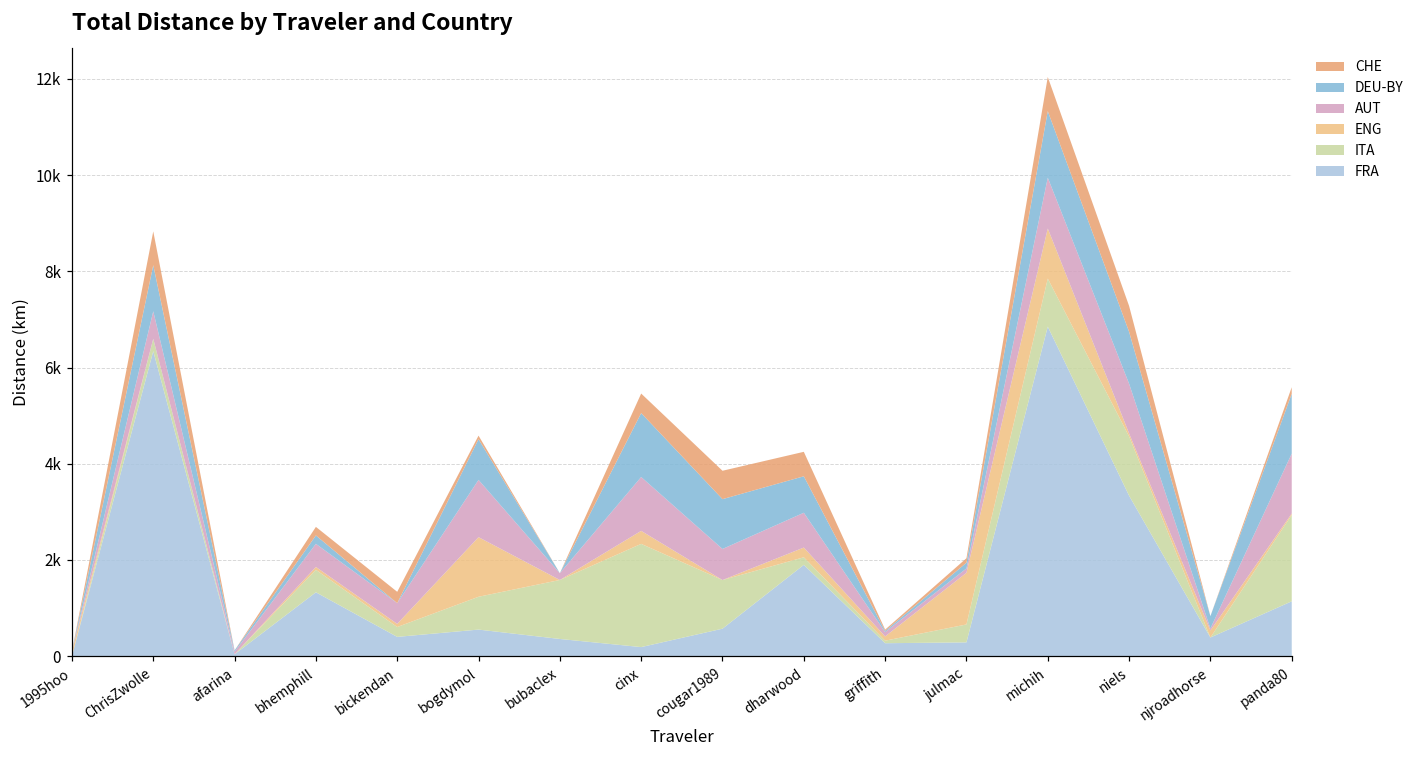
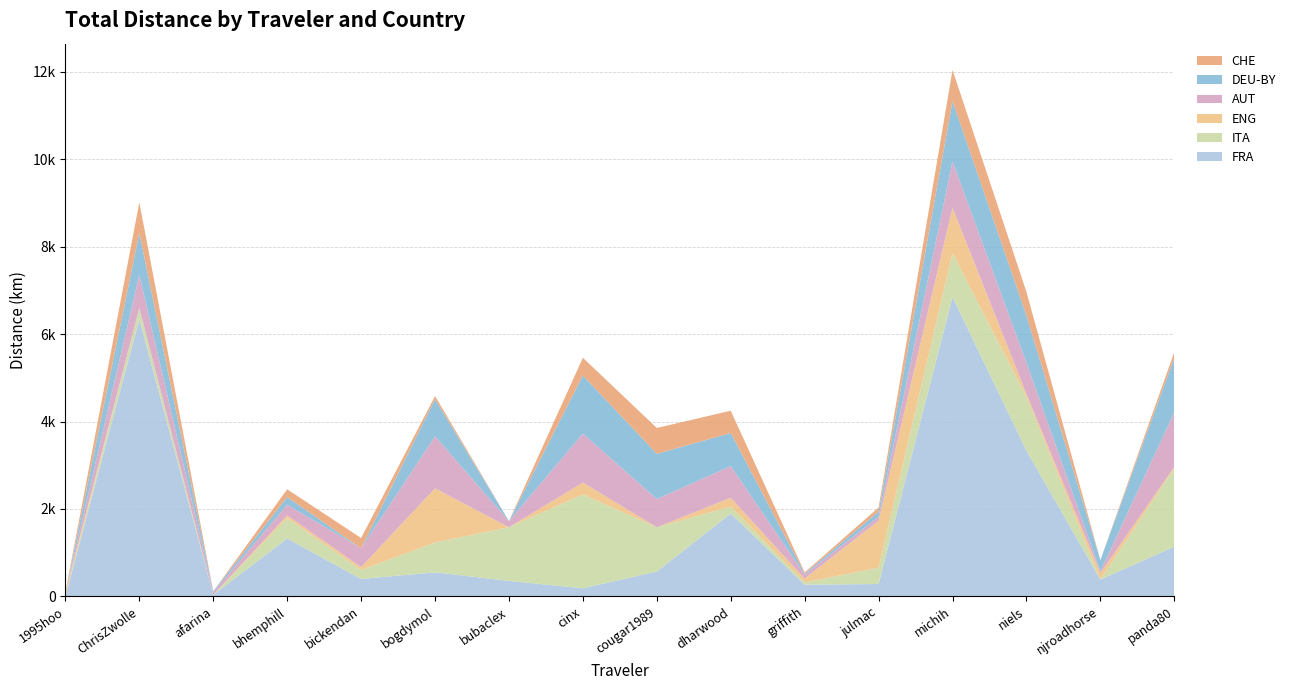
  {
    "AUT": {
-     "ChrisZwolle": 600,
-     "bhemphill": 500,
+     "ChrisZwolle": 800,
+     "bhemphill": 200,
      "bogdymol": 1200,
      "cinx": 1100,
      "cougar1989": 600,
      "dharwood": 700,
      "julmac": 100,
      "michih": 1100,
-     "niels": 1000,
+     "niels": 700,
      "panda80": 1200
    }
  }
